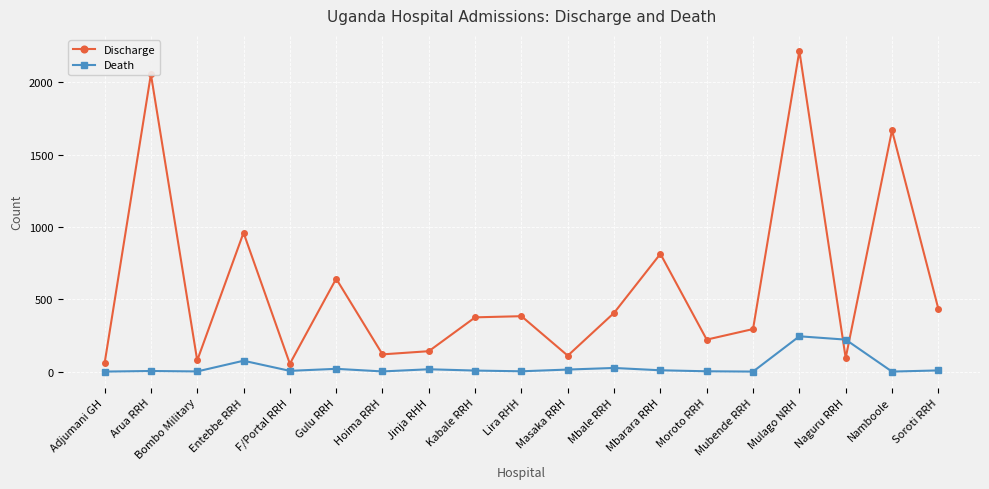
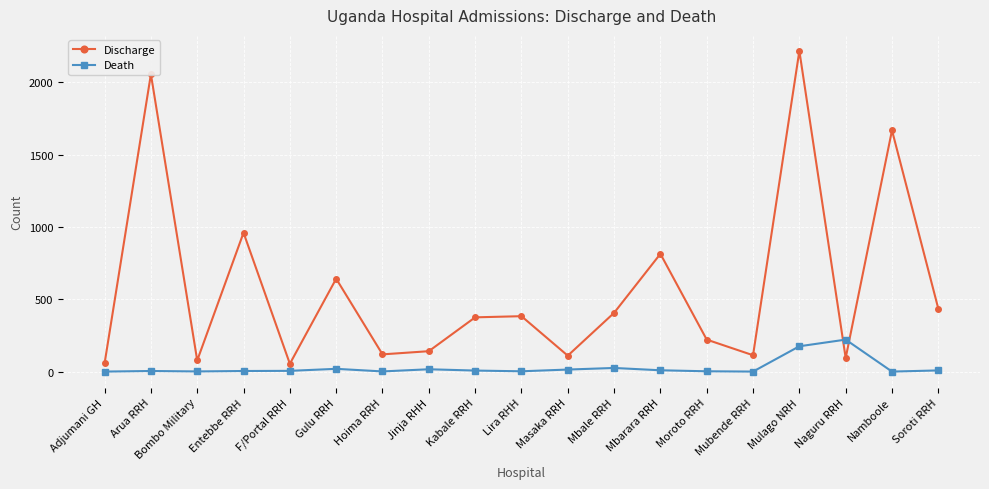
  {
    "Discharge": {
      "Adjumani GH": 60,
      "Bombo Military": 80,
      "Entebbe RRH": 960,
      "F/Portal RRH": 50,
      "Gulu RRH": 640,
      "Hoima RRH": 120,
      "Jinja RHH": 140,
      "Kabale RRH": 380,
      "Lira RHH": 380,
      "Masaka RRH": 110,
      "Mbale RRH": 410,
      "Mbarara RRH": 810,
      "Moroto RRH": 220,
-     "Mubende RRH": 290,
+     "Mubende RRH": 110,
      "Mulago NRH": 2220,
      "Naguru RRH": 90,
      "Namboole": 1670,
      "Soroti RRH": 440
    },
    "Death": {
      "Adjumani GH": 0,
      "Arua RRH": 0,
      "Bombo Military": 0,
-     "Entebbe RRH": 80,
+     "Entebbe RRH": 0,
      "F/Portal RRH": 10,
      "Gulu RRH": 20,
      "Hoima RRH": 0,
      "Jinja RHH": 20,
      "Kabale RRH": 10,
      "Lira RHH": 0,
      "Masaka RRH": 10,
      "Mbale RRH": 30,
      "Mbarara RRH": 10,
      "Moroto RRH": 0,
      "Mubende RRH": 0,
-     "Mulago NRH": 240,
+     "Mulago NRH": 180,
      "Naguru RRH": 220,
      "Namboole": 0,
      "Soroti RRH": 10
    }
  }
